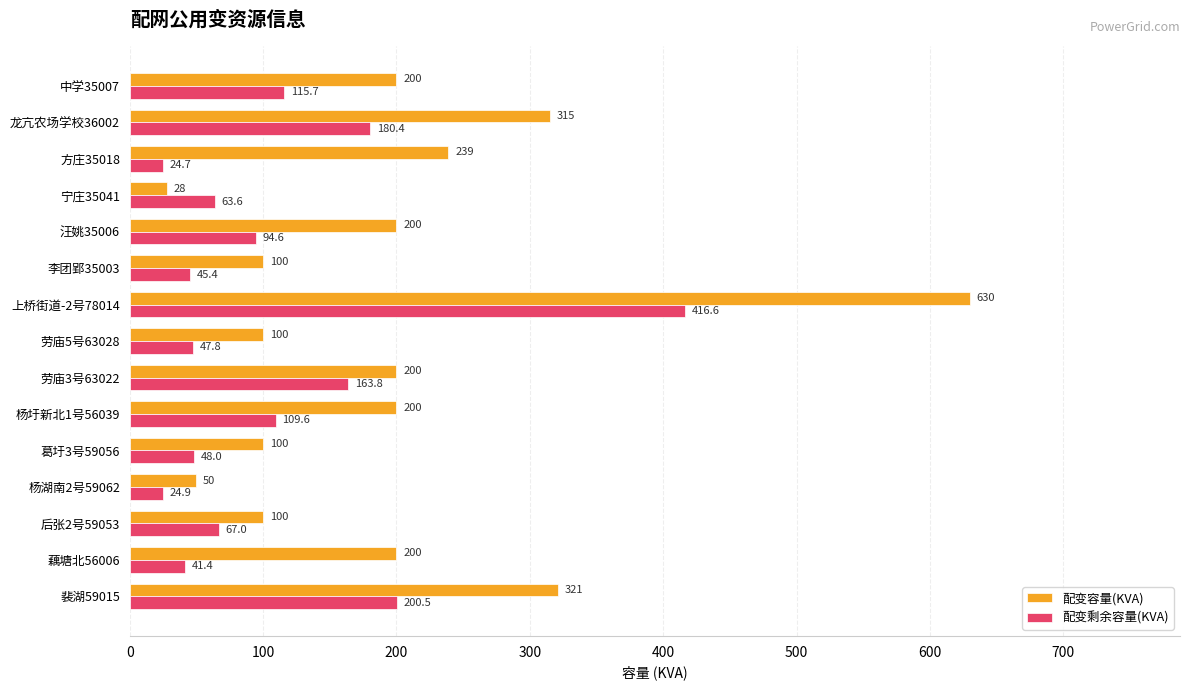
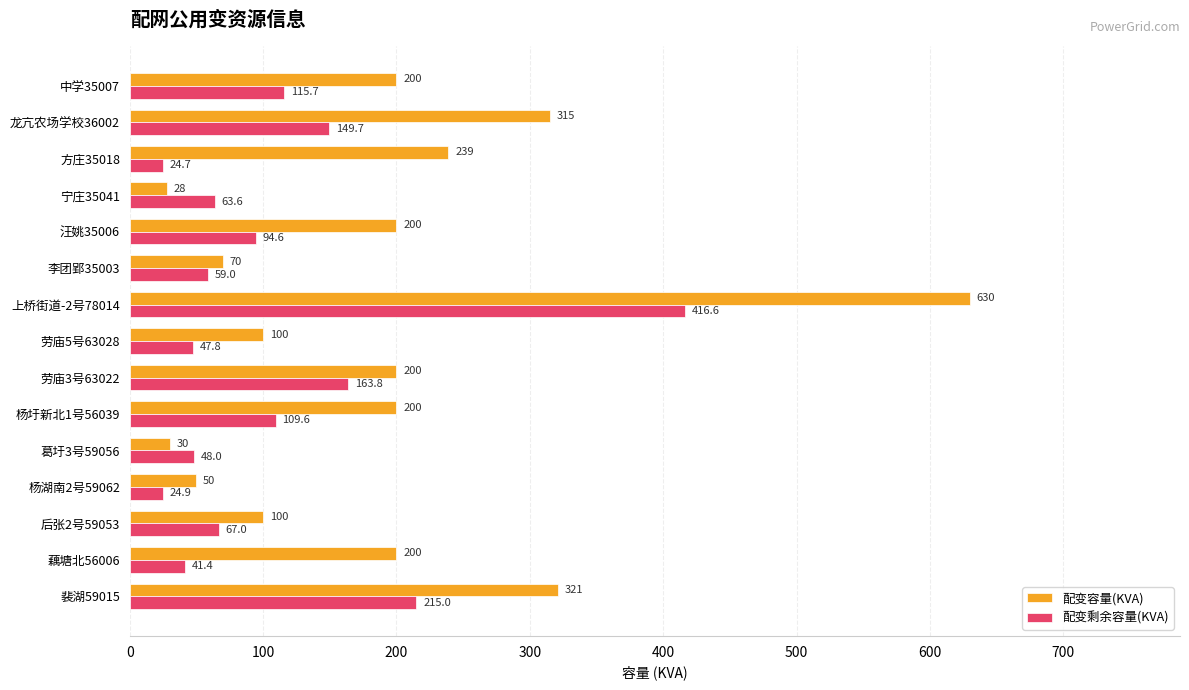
  {
    "配变容量(KVA)": {
      "中学35007": 200,
      "龙亢农场学校36002": 315,
      "方庄35018": 239,
      "宁庄35041": 28,
      "汪姚35006": 200,
-     "李团郢35003": 100,
+     "李团郢35003": 70,
      "上桥街道-2号78014": 630,
      "劳庙5号63028": 100,
      "劳庙3号63022": 200,
      "杨圩新北1号56039": 200,
-     "葛圩3号59056": 100,
+     "葛圩3号59056": 30,
      "杨湖南2号59062": 50,
      "后张2号59053": 100,
      "藕塘北56006": 200,
      "裴湖59015": 321
    },
    "配变剩余容量(KVA)": {
      "中学35007": 115.7,
-     "龙亢农场学校36002": 180.4,
+     "龙亢农场学校36002": 149.7,
      "方庄35018": 24.7,
      "宁庄35041": 63.6,
      "汪姚35006": 94.6,
-     "李团郢35003": 45.4,
+     "李团郢35003": 59.0,
      "上桥街道-2号78014": 416.6,
      "劳庙5号63028": 47.8,
      "劳庙3号63022": 163.8,
      "杨圩新北1号56039": 109.6,
      "葛圩3号59056": 48.0,
      "杨湖南2号59062": 24.9,
      "后张2号59053": 67.0,
      "藕塘北56006": 41.4,
-     "裴湖59015": 200.5
+     "裴湖59015": 215.0
    }
  }
